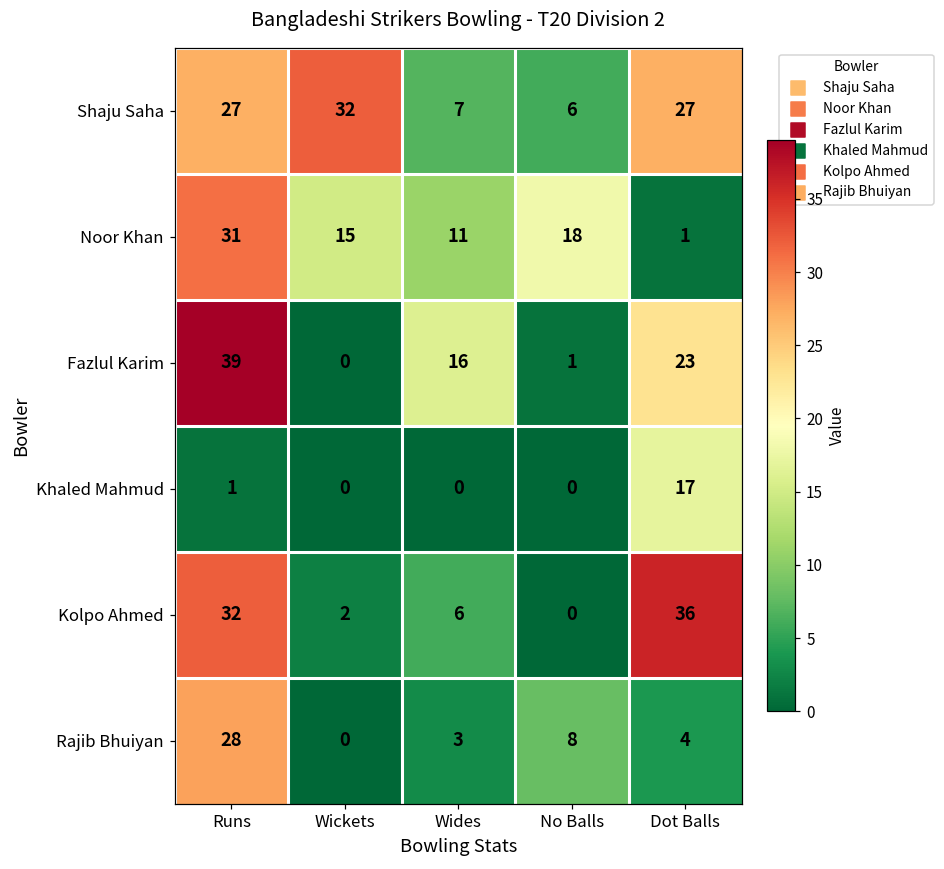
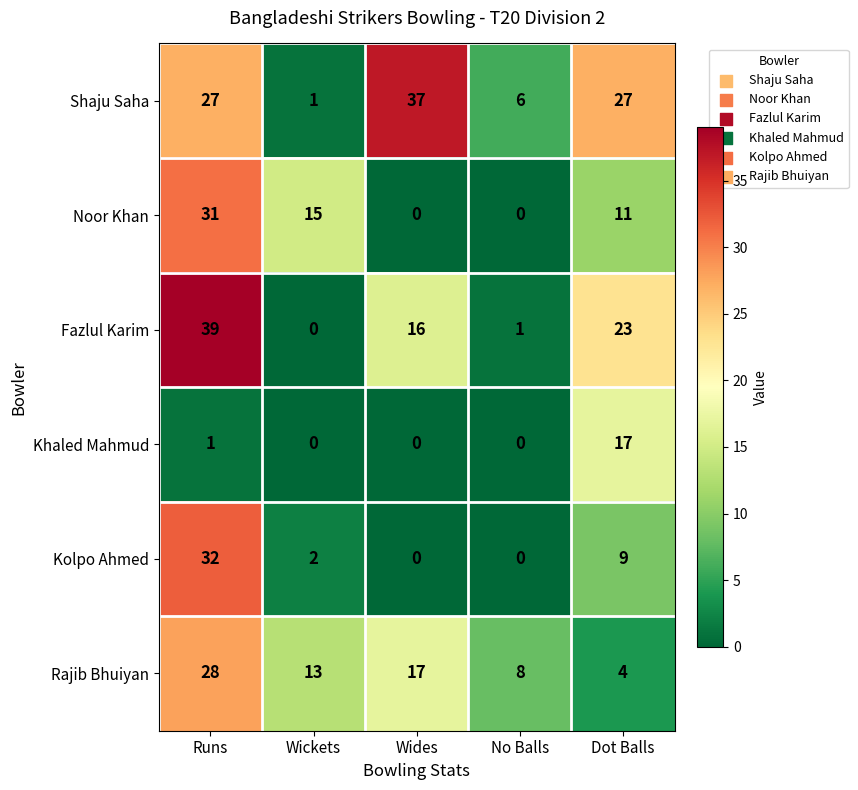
  {
    "Shaju Saha": {
      "Runs": 27,
-     "Wickets": 32,
-     "Wides": 7,
+     "Wickets": 1,
+     "Wides": 37,
      "No Balls": 6,
      "Dot Balls": 27
    },
    "Noor Khan": {
      "Runs": 31,
      "Wickets": 15,
-     "Wides": 11,
-     "No Balls": 18,
-     "Dot Balls": 1
+     "Wides": 0,
+     "No Balls": 0,
+     "Dot Balls": 11
    },
    "Fazlul Karim": {
      "Runs": 39,
      "Wickets": 0,
      "Wides": 16,
      "No Balls": 1,
      "Dot Balls": 23
    },
    "Khaled Mahmud": {
      "Runs": 1,
      "Wickets": 0,
      "Wides": 0,
      "No Balls": 0,
      "Dot Balls": 17
    },
    "Kolpo Ahmed": {
      "Runs": 32,
      "Wickets": 2,
-     "Wides": 6,
+     "Wides": 0,
      "No Balls": 0,
-     "Dot Balls": 36
+     "Dot Balls": 9
    },
    "Rajib Bhuiyan": {
      "Runs": 28,
-     "Wickets": 0,
-     "Wides": 3,
+     "Wickets": 13,
+     "Wides": 17,
      "No Balls": 8,
      "Dot Balls": 4
    }
  }
